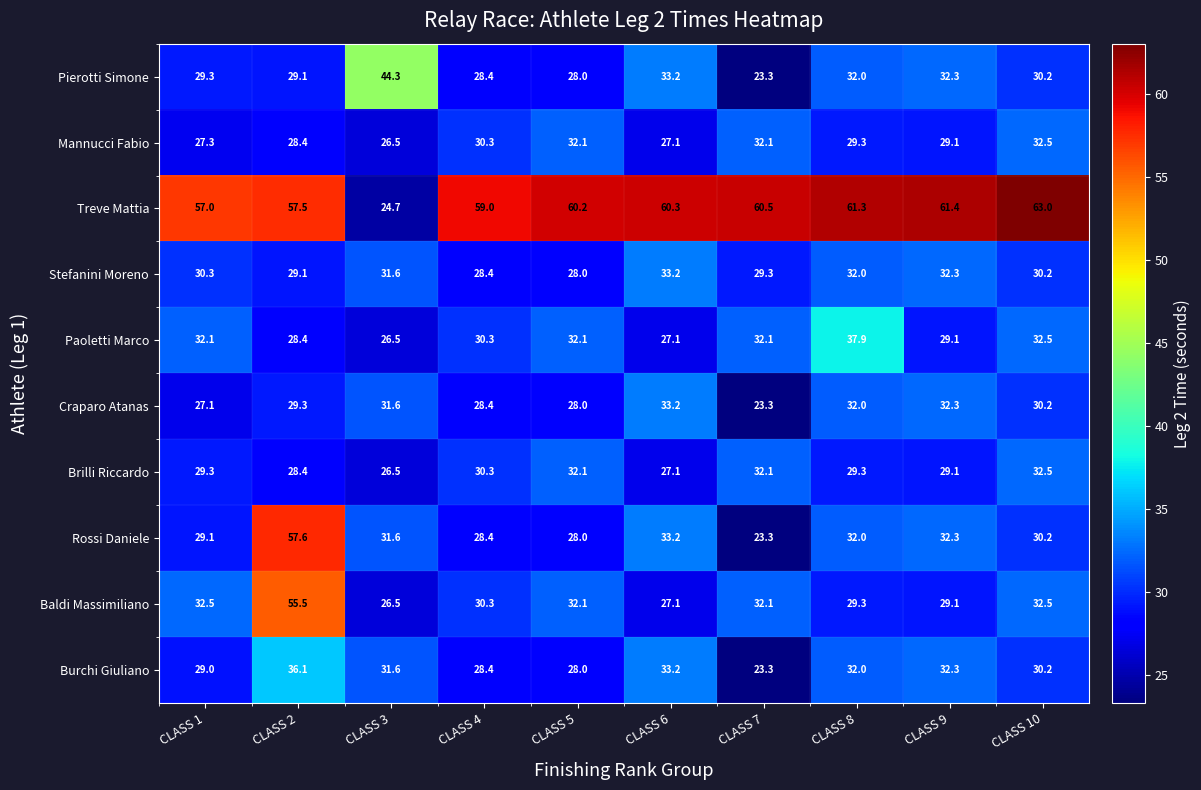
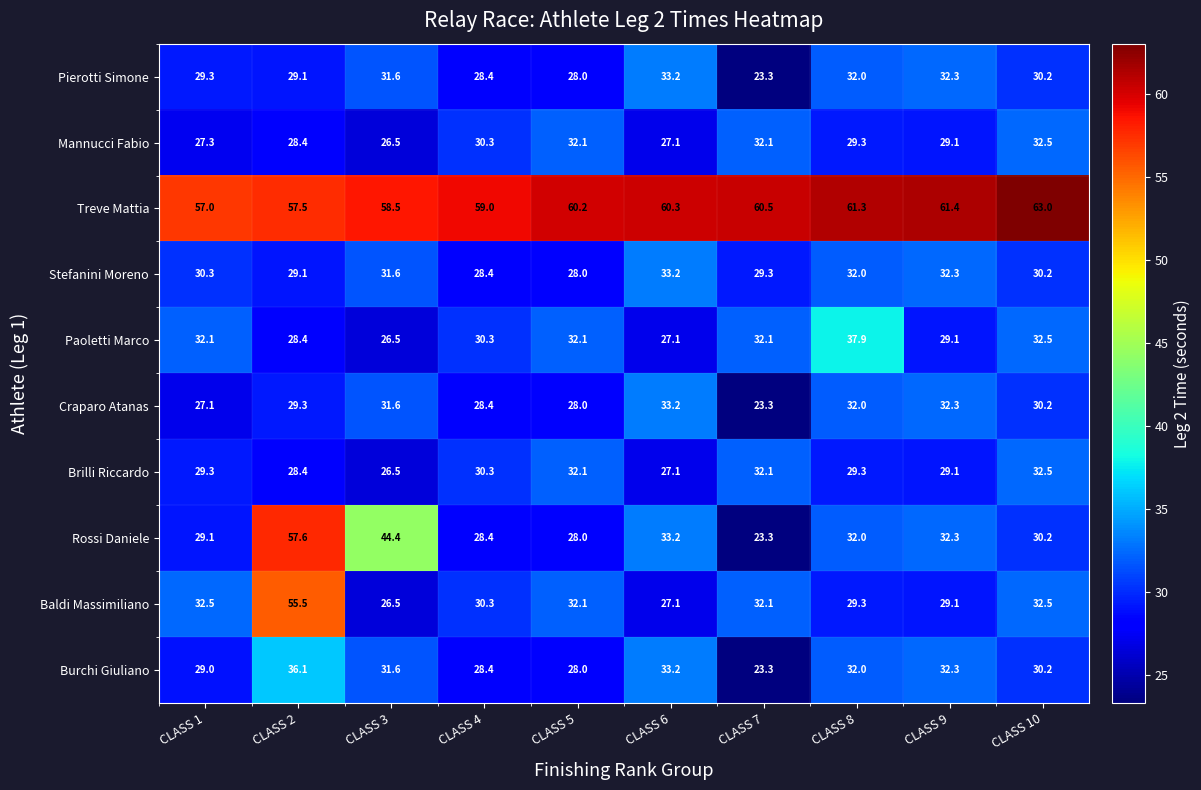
  {
    "Pierotti Simone": {
      "CLASS 1": 29.3,
      "CLASS 2": 29.1,
-     "CLASS 3": 44.3,
+     "CLASS 3": 31.6,
      "CLASS 4": 28.4,
      "CLASS 5": 28.0,
      "CLASS 6": 33.2,
      "CLASS 7": 23.3,
      "CLASS 8": 32.0,
      "CLASS 9": 32.3,
      "CLASS 10": 30.2
    },
    "Mannucci Fabio": {
      "CLASS 1": 27.3,
      "CLASS 2": 28.4,
      "CLASS 3": 26.5,
      "CLASS 4": 30.3,
      "CLASS 5": 32.1,
      "CLASS 6": 27.1,
      "CLASS 7": 32.1,
      "CLASS 8": 29.3,
      "CLASS 9": 29.1,
      "CLASS 10": 32.5
    },
    "Treve Mattia": {
      "CLASS 1": 57.0,
      "CLASS 2": 57.5,
-     "CLASS 3": 24.7,
+     "CLASS 3": 58.5,
      "CLASS 4": 59.0,
      "CLASS 5": 60.2,
      "CLASS 6": 60.3,
      "CLASS 7": 60.5,
      "CLASS 8": 61.3,
      "CLASS 9": 61.4,
      "CLASS 10": 63.0
    },
    "Stefanini Moreno": {
      "CLASS 1": 30.3,
      "CLASS 2": 29.1,
      "CLASS 3": 31.6,
      "CLASS 4": 28.4,
      "CLASS 5": 28.0,
      "CLASS 6": 33.2,
      "CLASS 7": 29.3,
      "CLASS 8": 32.0,
      "CLASS 9": 32.3,
      "CLASS 10": 30.2
    },
    "Paoletti Marco": {
      "CLASS 1": 32.1,
      "CLASS 2": 28.4,
      "CLASS 3": 26.5,
      "CLASS 4": 30.3,
      "CLASS 5": 32.1,
      "CLASS 6": 27.1,
      "CLASS 7": 32.1,
      "CLASS 8": 37.9,
      "CLASS 9": 29.1,
      "CLASS 10": 32.5
    },
    "Craparo Atanas": {
      "CLASS 1": 27.1,
      "CLASS 2": 29.3,
      "CLASS 3": 31.6,
      "CLASS 4": 28.4,
      "CLASS 5": 28.0,
      "CLASS 6": 33.2,
      "CLASS 7": 23.3,
      "CLASS 8": 32.0,
      "CLASS 9": 32.3,
      "CLASS 10": 30.2
    },
    "Brilli Riccardo": {
      "CLASS 1": 29.3,
      "CLASS 2": 28.4,
      "CLASS 3": 26.5,
      "CLASS 4": 30.3,
      "CLASS 5": 32.1,
      "CLASS 6": 27.1,
      "CLASS 7": 32.1,
      "CLASS 8": 29.3,
      "CLASS 9": 29.1,
      "CLASS 10": 32.5
    },
    "Rossi Daniele": {
      "CLASS 1": 29.1,
      "CLASS 2": 57.6,
-     "CLASS 3": 31.6,
+     "CLASS 3": 44.4,
      "CLASS 4": 28.4,
      "CLASS 5": 28.0,
      "CLASS 6": 33.2,
      "CLASS 7": 23.3,
      "CLASS 8": 32.0,
      "CLASS 9": 32.3,
      "CLASS 10": 30.2
    },
    "Baldi Massimiliano": {
      "CLASS 1": 32.5,
      "CLASS 2": 55.5,
      "CLASS 3": 26.5,
      "CLASS 4": 30.3,
      "CLASS 5": 32.1,
      "CLASS 6": 27.1,
      "CLASS 7": 32.1,
      "CLASS 8": 29.3,
      "CLASS 9": 29.1,
      "CLASS 10": 32.5
    },
    "Burchi Giuliano": {
      "CLASS 1": 29.0,
      "CLASS 2": 36.1,
      "CLASS 3": 31.6,
      "CLASS 4": 28.4,
      "CLASS 5": 28.0,
      "CLASS 6": 33.2,
      "CLASS 7": 23.3,
      "CLASS 8": 32.0,
      "CLASS 9": 32.3,
      "CLASS 10": 30.2
    }
  }
